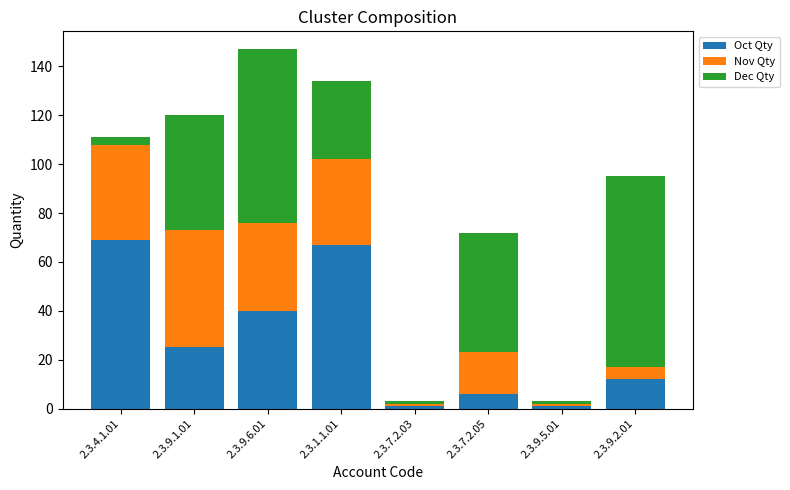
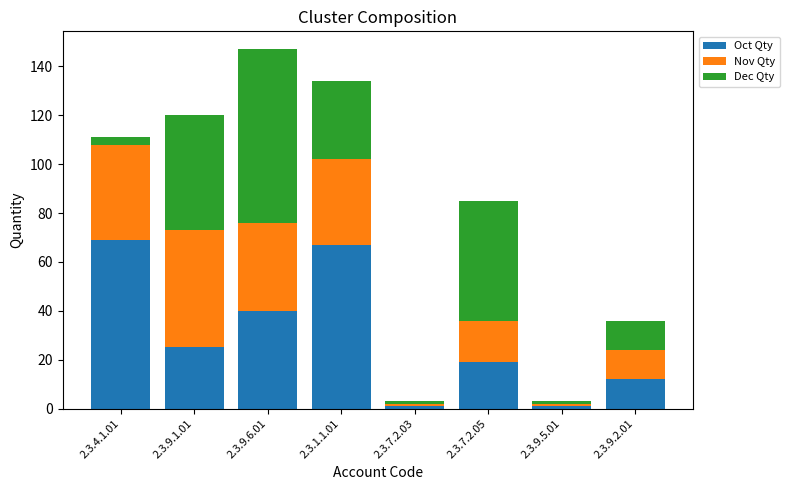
  {
    "Oct Qty": {
      "2.3.4.1.01": 69,
      "2.3.9.1.01": 25,
      "2.3.9.6.01": 40,
      "2.3.1.1.01": 67,
-     "2.3.7.2.05": 6,
+     "2.3.7.2.05": 19,
      "2.3.9.2.01": 12
    },
    "Nov Qty": {
      "2.3.4.1.01": 39,
      "2.3.9.1.01": 48,
      "2.3.9.6.01": 36,
      "2.3.1.1.01": 35,
      "2.3.7.2.05": 17,
-     "2.3.9.2.01": 5
+     "2.3.9.2.01": 12
    },
    "Dec Qty": {
      "2.3.4.1.01": 3,
      "2.3.9.1.01": 47,
      "2.3.9.6.01": 71,
      "2.3.1.1.01": 32,
      "2.3.7.2.05": 49,
-     "2.3.9.2.01": 78
+     "2.3.9.2.01": 12
    }
  }
